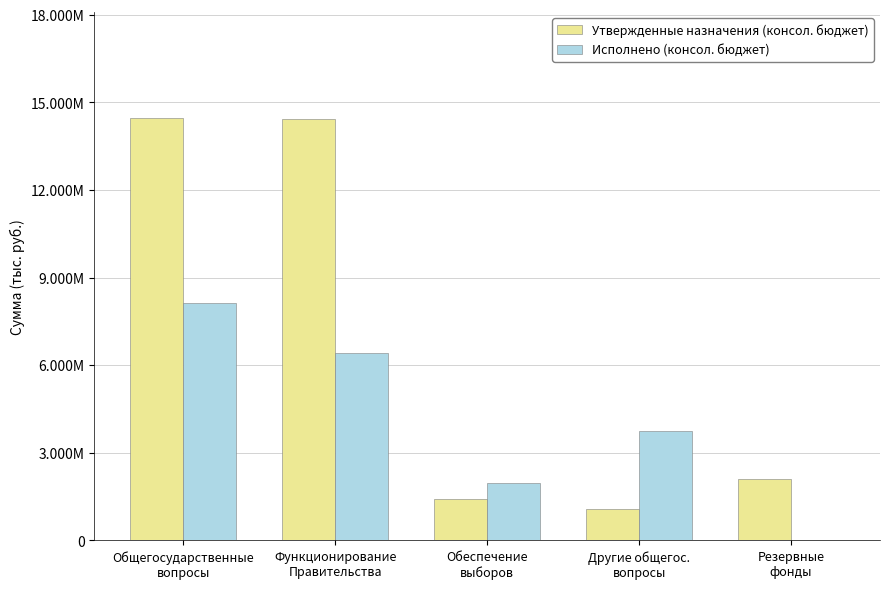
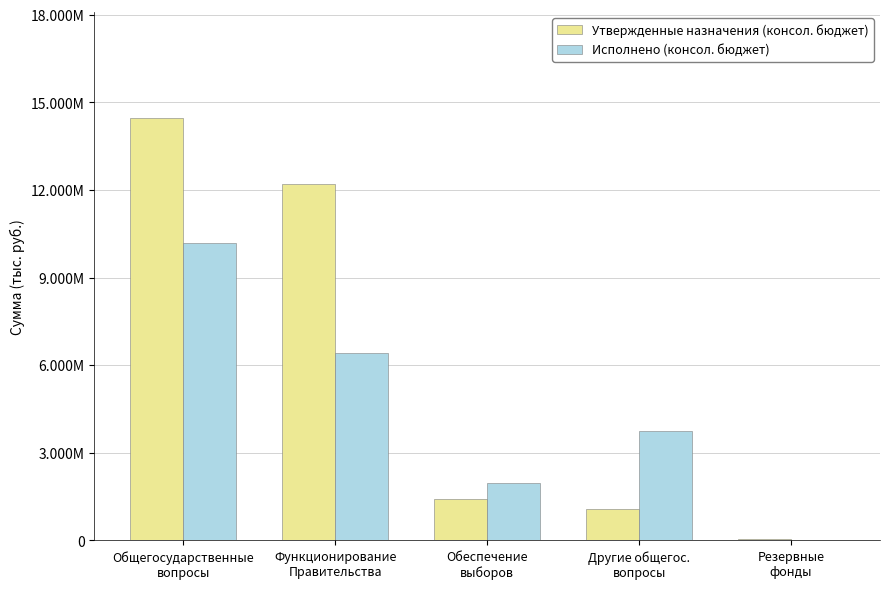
  {
    "Утвержденные назначения (консол. бюджет)": {
      "Общегосударственные вопросы": 14500000,
-     "Функционирование Правительства": 14400000,
+     "Функционирование Правительства": 12200000,
      "Обеспечение выборов": 1400000,
      "Другие общегос. вопросы": 1100000,
-     "Резервные фонды": 2100000
+     "Резервные фонды": 0
    },
    "Исполнено (консол. бюджет)": {
-     "Общегосударственные вопросы": 8100000,
+     "Общегосударственные вопросы": 10200000,
      "Функционирование Правительства": 6400000,
      "Обеспечение выборов": 2000000,
      "Другие общегос. вопросы": 3800000,
      "Резервные фонды": 0
    }
  }
